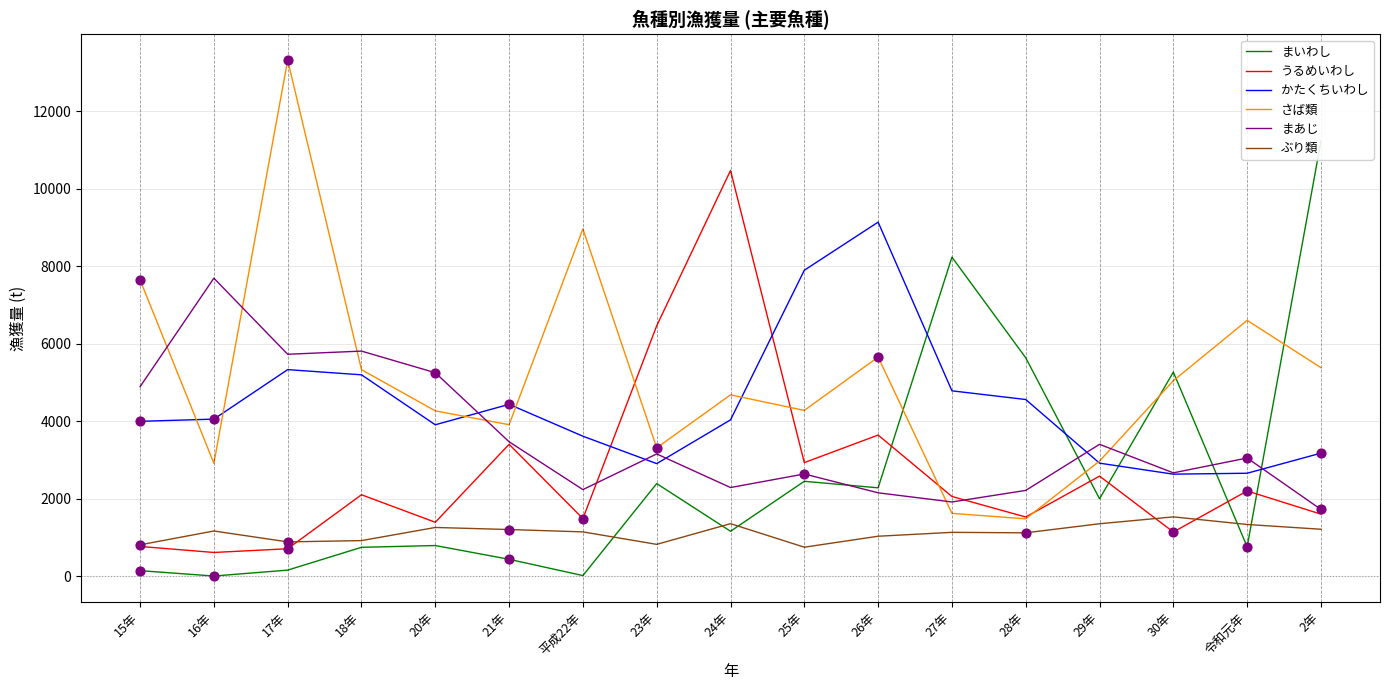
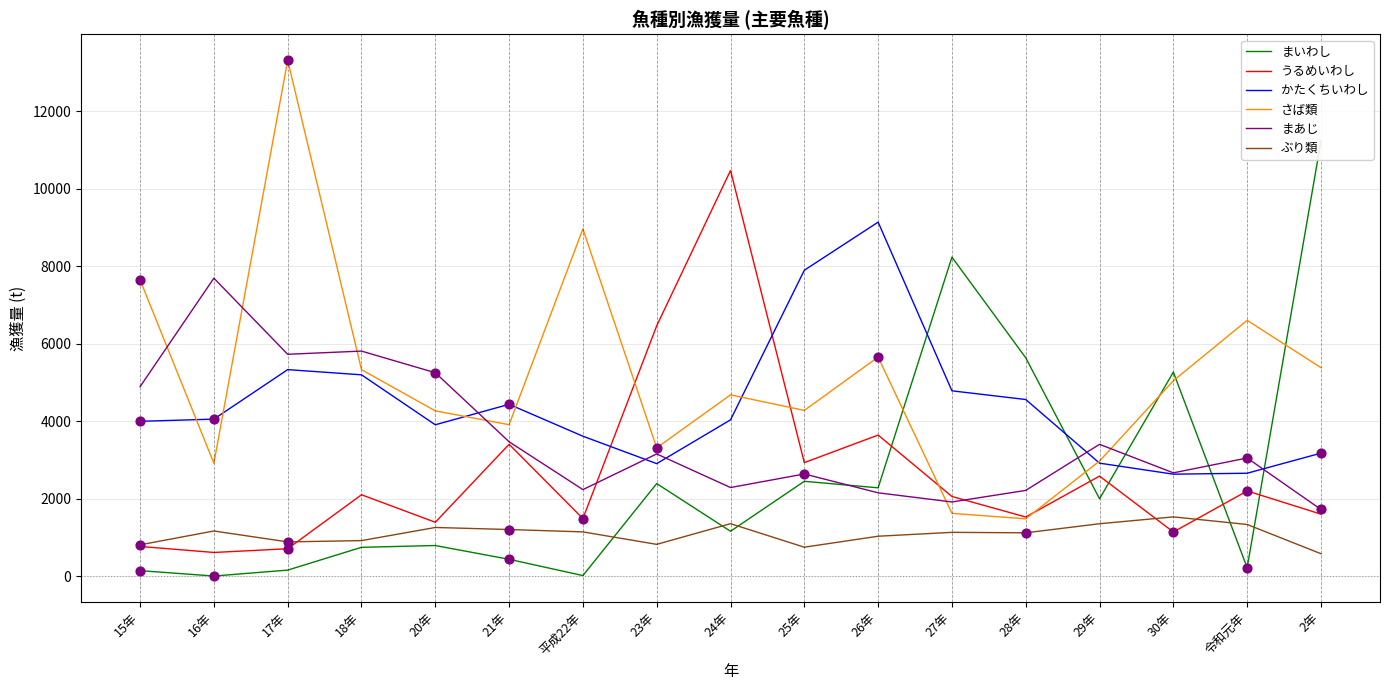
  {
    "まいわし": {
      "17年": 200,
      "18年": 700,
      "20年": 800,
      "平成22年": 0,
      "23年": 2400,
      "24年": 1200,
      "25年": 2500,
      "26年": 2300,
      "27年": 8200,
      "28年": 5600,
      "29年": 2000,
      "30年": 5300,
-     "令和元年": 800
+     "令和元年": 200
    },
    "うるめいわし": {
      "16年": 600,
      "18年": 2100,
      "20年": 1400,
      "23年": 6500,
      "24年": 10500,
      "25年": 2900,
      "26年": 3600,
      "27年": 2100,
      "29年": 2600,
      "2年": 1600
    },
    "かたくちいわし": {
      "17年": 5300,
      "18年": 5200,
      "20年": 3900,
      "平成22年": 3600,
      "23年": 2900,
      "24年": 4000,
      "25年": 7900,
      "26年": 9100,
      "27年": 4800,
      "28年": 4600,
      "令和元年": 2700
    },
    "さば類": {
      "16年": 2900,
      "18年": 5300,
      "20年": 4300,
      "21年": 3900,
      "平成22年": 9000,
      "24年": 4700,
      "25年": 4300,
      "27年": 1600,
      "30年": 5000,
      "令和元年": 6600,
      "2年": 5400
    },
    "ぶり類": {
      "16年": 1200,
      "18年": 900,
      "20年": 1300,
      "平成22年": 1100,
      "23年": 800,
      "24年": 1400,
      "25年": 800,
      "26年": 1000,
      "27年": 1100,
      "29年": 1400,
      "30年": 1500,
      "令和元年": 1300,
-     "2年": 1200
+     "2年": 600
    }
  }
